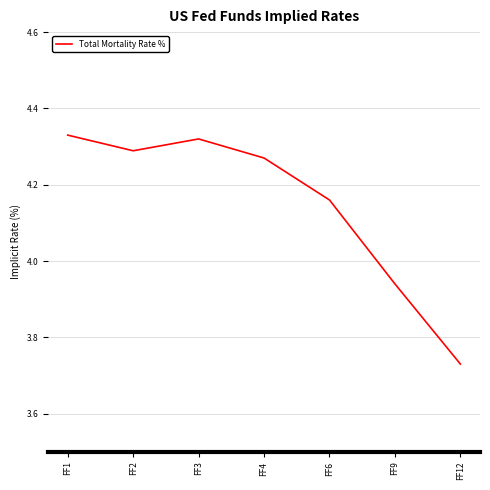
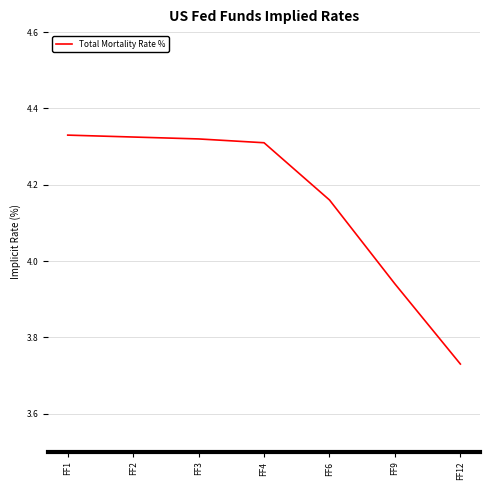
  {
    "FF1": 4.33,
-   "FF2": 4.29,
+   "FF2": 4.33,
    "FF3": 4.32,
-   "FF4": 4.27,
+   "FF4": 4.31,
    "FF6": 4.16,
    "FF9": 3.94,
    "FF12": 3.73
  }
